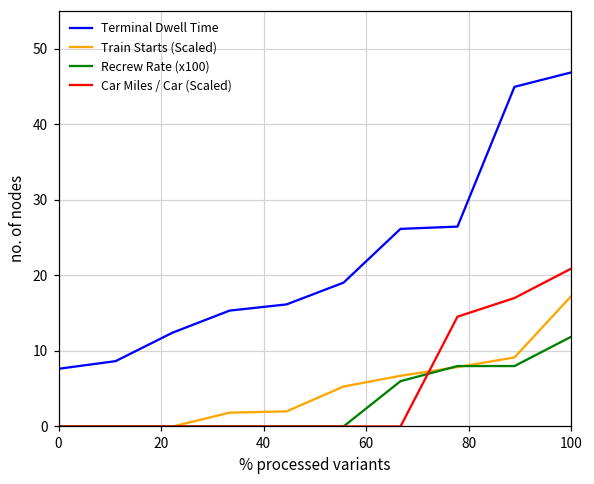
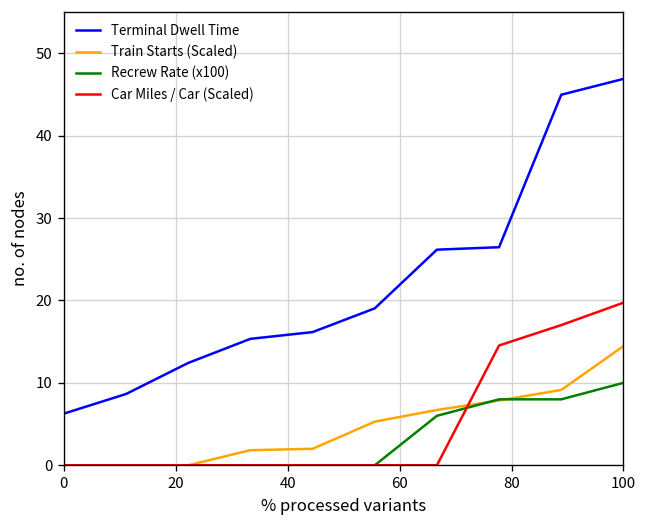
  {
    "Terminal Dwell Time": {
-     "0": 8,
+     "0": 6,
      "100": 47
    },
    "Train Starts (Scaled)": {
-     "100": 17
+     "100": 14
    },
    "Recrew Rate (x100)": {
-     "100": 12
+     "100": 10
    },
    "Car Miles / Car (Scaled)": {
-     "100": 21
+     "100": 20
    }
  }
